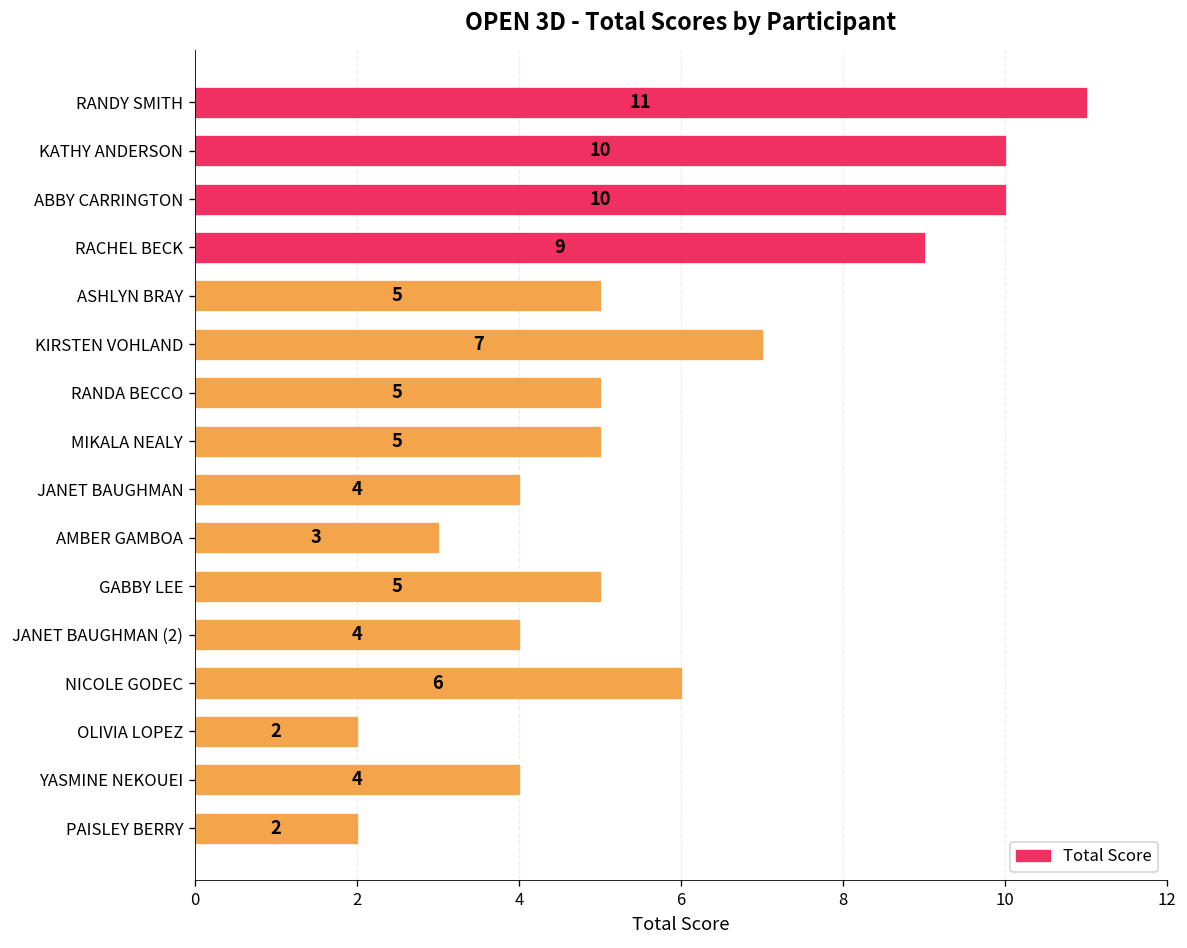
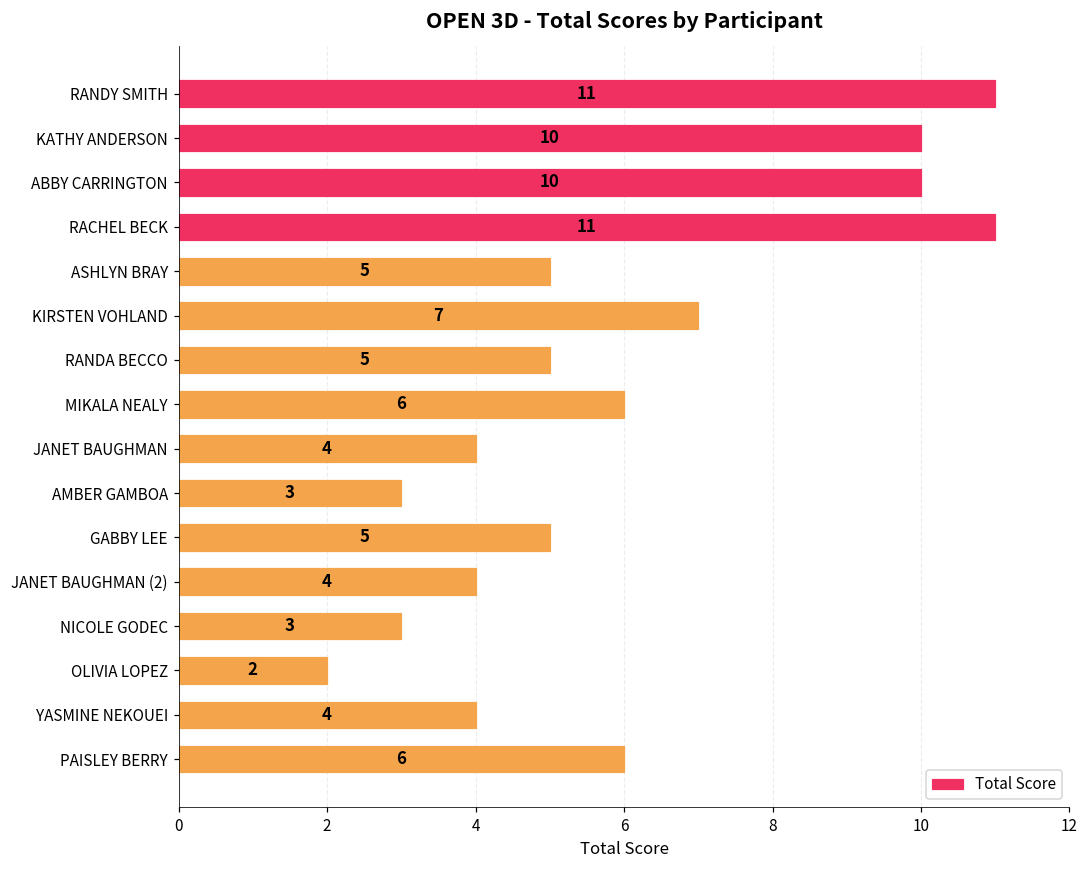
  {
    "RANDY SMITH": 11,
    "KATHY ANDERSON": 10,
    "ABBY CARRINGTON": 10,
-   "RACHEL BECK": 9,
+   "RACHEL BECK": 11,
    "ASHLYN BRAY": 5,
    "KIRSTEN VOHLAND": 7,
    "RANDA BECCO": 5,
-   "MIKALA NEALY": 5,
+   "MIKALA NEALY": 6,
    "JANET BAUGHMAN": 4,
    "AMBER GAMBOA": 3,
    "GABBY LEE": 5,
    "JANET BAUGHMAN (2)": 4,
-   "NICOLE GODEC": 6,
+   "NICOLE GODEC": 3,
    "OLIVIA LOPEZ": 2,
    "YASMINE NEKOUEI": 4,
-   "PAISLEY BERRY": 2
+   "PAISLEY BERRY": 6
  }
